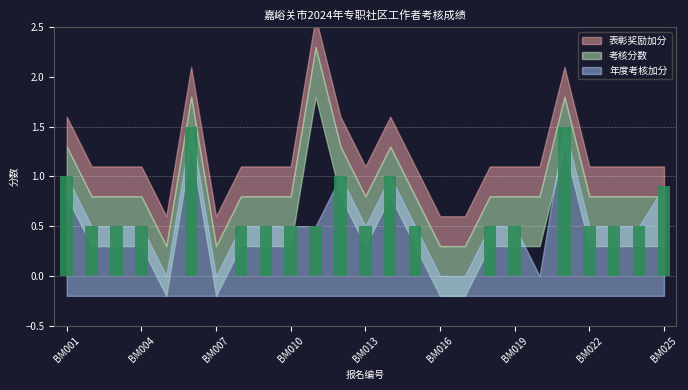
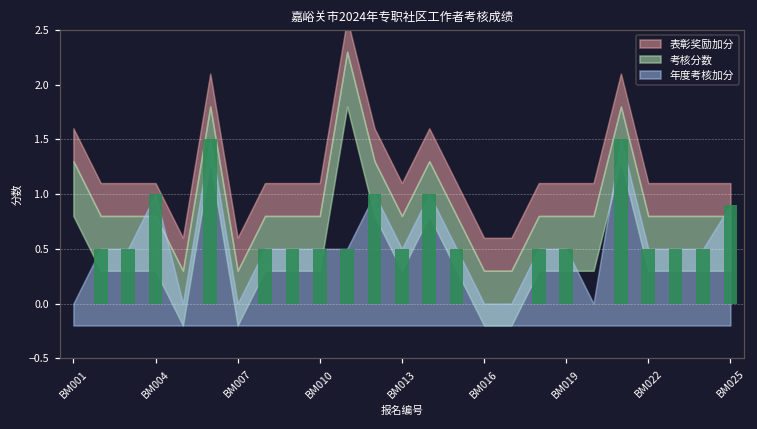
  {
    "表彰奖励加分": {
      "BM001": 0.3,
      "BM004": 0.3,
      "BM007": 0.3,
      "BM010": 0.3,
      "BM013": 0.3,
      "BM016": 0.3,
      "BM019": 0.3,
      "BM022": 0.3,
      "BM025": 0.3
    },
    "年度考核加分": {
-     "BM001": 1,
-     "BM004": 0.5,
+     "BM001": 0,
+     "BM004": 1.0,
      "BM007": 0.0,
      "BM010": 0.5,
      "BM013": 0.5,
      "BM016": 0.0,
      "BM019": 0.5,
      "BM022": 0.5,
      "BM025": 0.9
    }
  }
